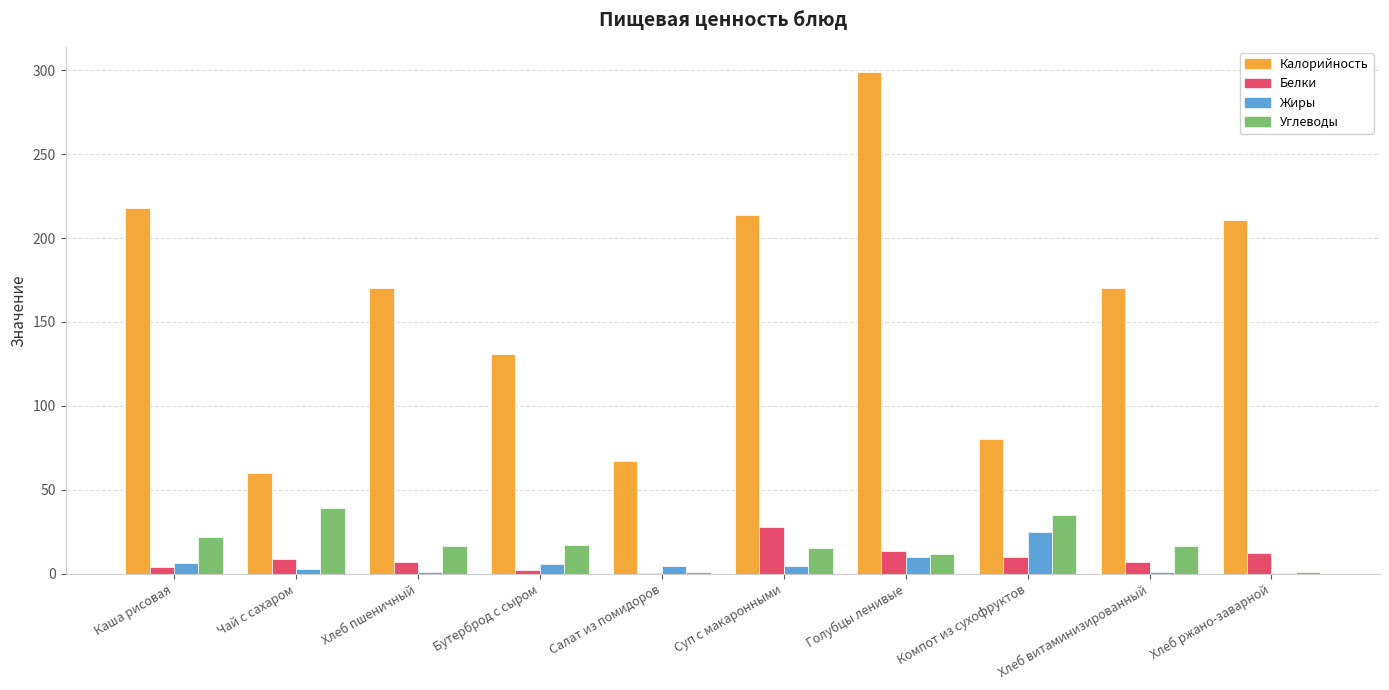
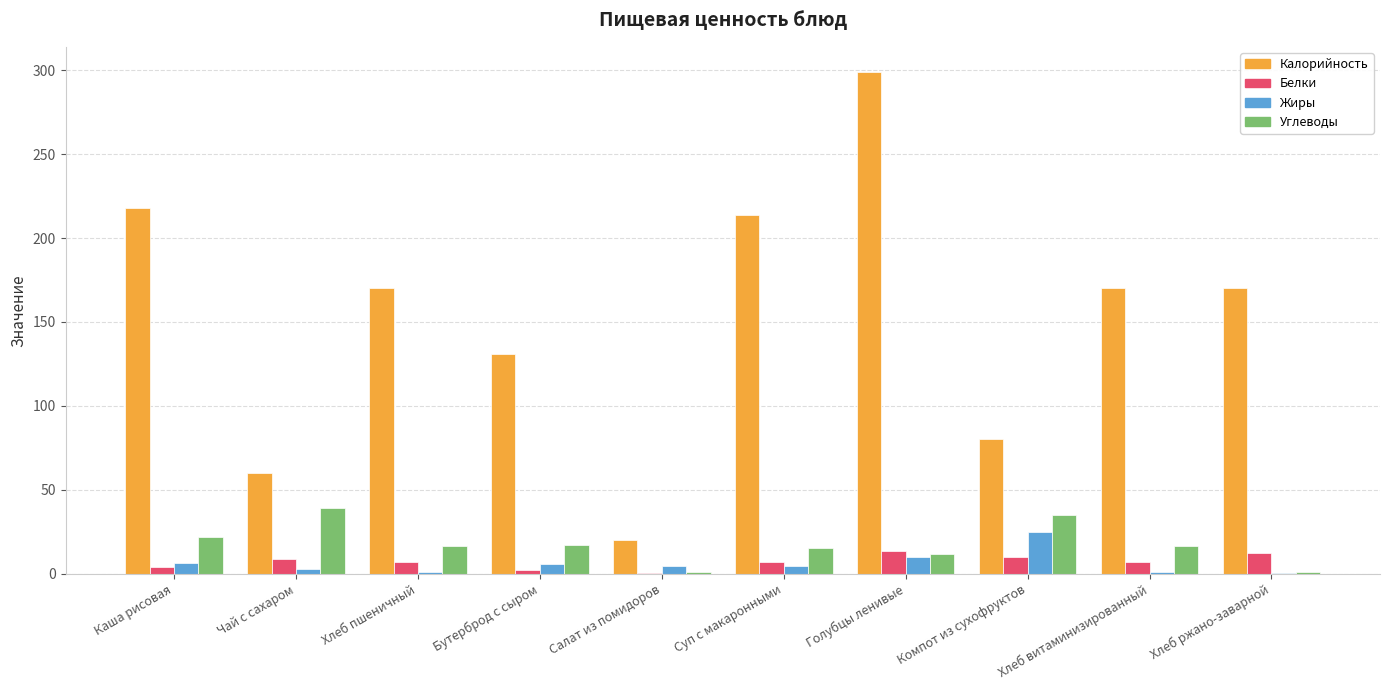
  {
    "Калорийность": {
      "Каша рисовая": 218,
      "Чай с сахаром": 60,
      "Хлеб пшеничный": 170,
      "Бутерброд с сыром": 131,
-     "Салат из помидоров": 67,
+     "Салат из помидоров": 20,
      "Суп с макаронными": 214,
      "Голубцы ленивые": 299,
      "Компот из сухофруктов": 80,
      "Хлеб витаминизированный": 170,
-     "Хлеб ржано-заварной": 211
+     "Хлеб ржано-заварной": 170
    },
    "Белки": {
      "Каша рисовая": 4,
      "Чай с сахаром": 9,
      "Хлеб пшеничный": 7,
      "Бутерброд с сыром": 2,
-     "Суп с макаронными": 28,
+     "Суп с макаронными": 7,
      "Голубцы ленивые": 14,
      "Компот из сухофруктов": 10,
      "Хлеб витаминизированный": 7,
      "Хлеб ржано-заварной": 12
    },
    "Жиры": {
      "Каша рисовая": 6,
      "Чай с сахаром": 3,
      "Бутерброд с сыром": 6,
      "Салат из помидоров": 5,
      "Суп с макаронными": 4,
      "Голубцы ленивые": 10,
      "Компот из сухофруктов": 25
    },
    "Углеводы": {
      "Каша рисовая": 22,
      "Чай с сахаром": 39,
      "Хлеб пшеничный": 17,
      "Бутерброд с сыром": 17,
      "Суп с макаронными": 16,
      "Голубцы ленивые": 12,
      "Компот из сухофруктов": 35,
      "Хлеб витаминизированный": 17
    }
  }
